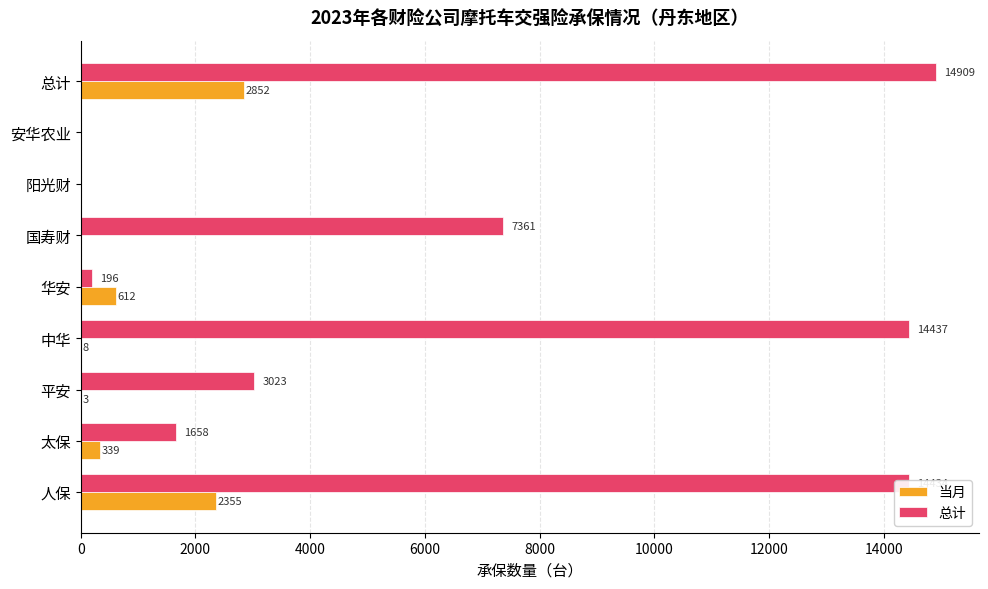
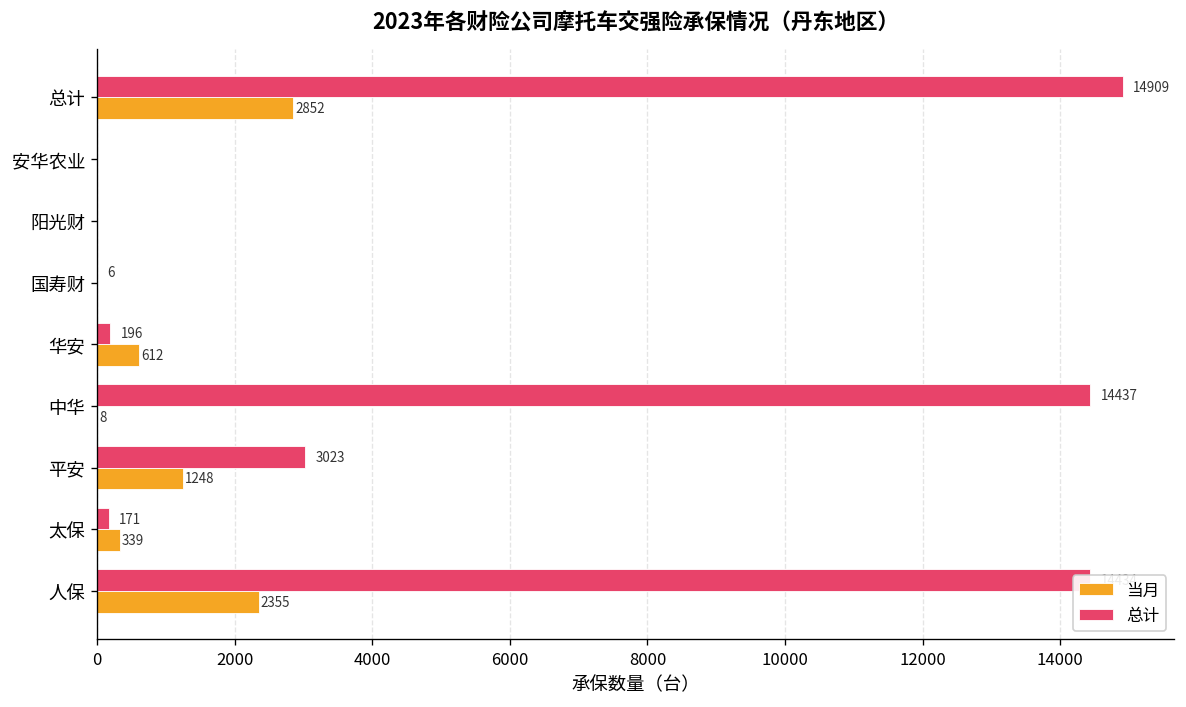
  {
    "当月": {
      "总计": 2852,
      "华安": 612,
      "中华": 8,
-     "平安": 3,
+     "平安": 1248,
      "太保": 339,
      "人保": 2355
    },
    "总计": {
      "总计": 14909,
-     "国寿财": 7361,
+     "国寿财": 6,
      "华安": 196,
      "中华": 14437,
      "平安": 3023,
-     "太保": 1658
+     "太保": 171
    }
  }
